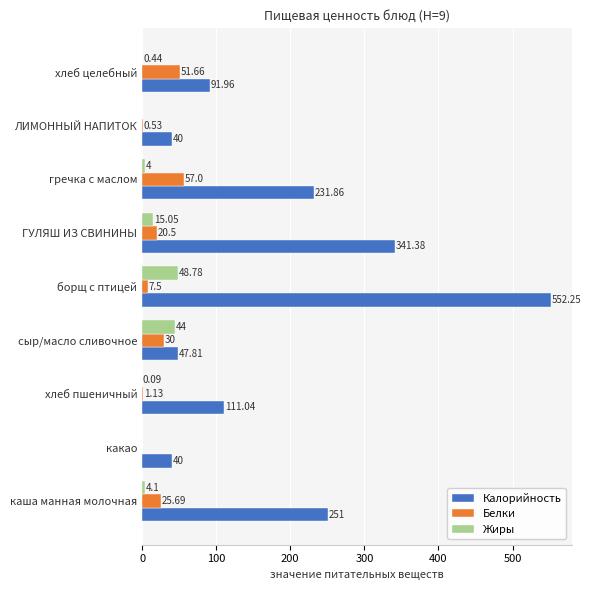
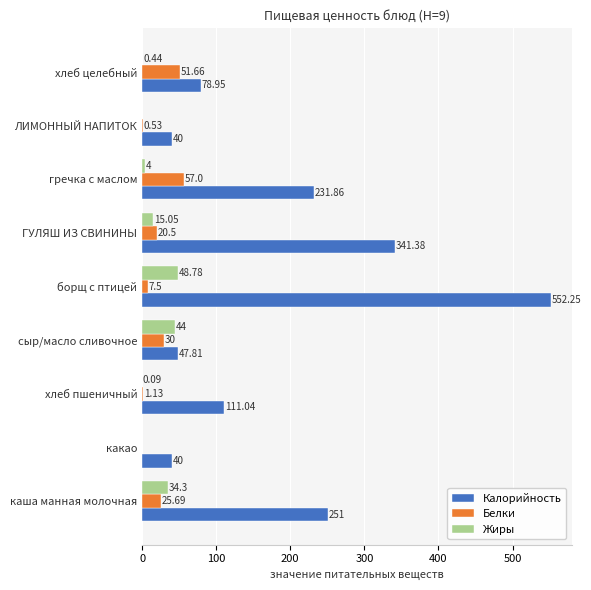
  {
    "Калорийность": {
-     "хлеб целебный": 91.96,
+     "хлеб целебный": 78.95,
      "ЛИМОННЫЙ НАПИТОК": 40,
      "гречка с маслом": 231.86,
      "ГУЛЯШ ИЗ СВИНИНЫ": 341.38,
      "борщ с птицей": 552.25,
      "сыр/масло сливочное": 47.81,
      "хлеб пшеничный": 111.04,
      "какао": 40,
      "каша манная молочная": 251
    },
    "Белки": {
      "хлеб целебный": 51.66,
      "ЛИМОННЫЙ НАПИТОК": 0.53,
      "гречка с маслом": 57.0,
      "ГУЛЯШ ИЗ СВИНИНЫ": 20.5,
      "борщ с птицей": 7.5,
      "сыр/масло сливочное": 30,
      "хлеб пшеничный": 1.13,
      "каша манная молочная": 25.69
    },
    "Жиры": {
      "хлеб целебный": 0.44,
      "гречка с маслом": 4,
      "ГУЛЯШ ИЗ СВИНИНЫ": 15.05,
      "борщ с птицей": 48.78,
      "сыр/масло сливочное": 44,
      "хлеб пшеничный": 0.09,
-     "каша манная молочная": 4.1
+     "каша манная молочная": 34.3
    }
  }
